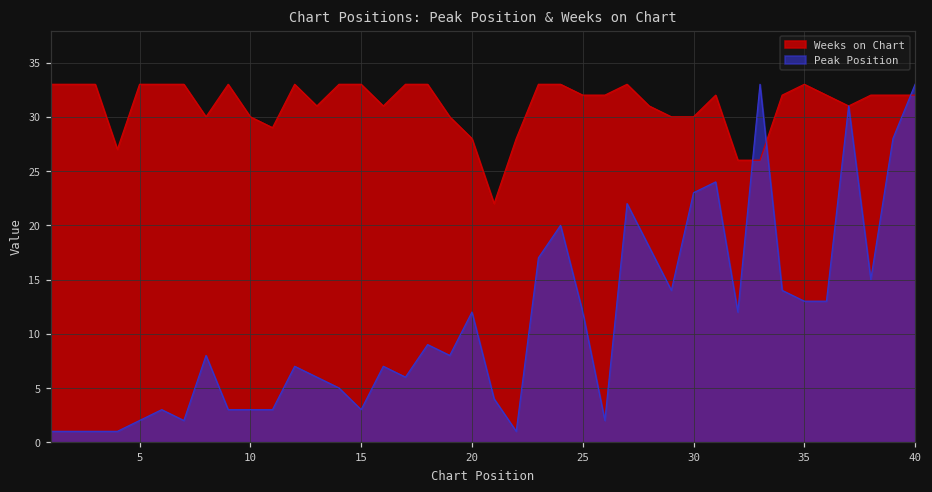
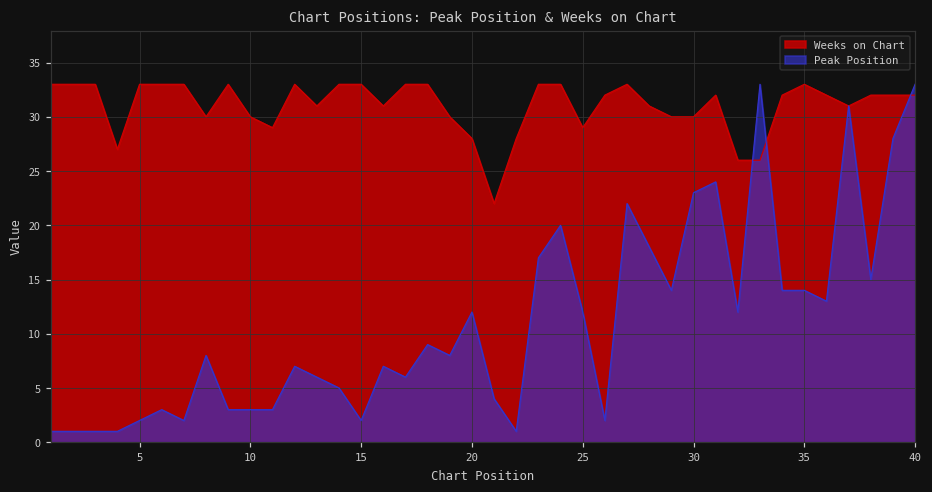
  {
    "Weeks on Chart": {
      "5": 33,
      "10": 30,
      "15": 33,
      "20": 28,
-     "25": 32,
+     "25": 29,
      "30": 30,
      "35": 33,
      "40": 32
    },
    "Peak Position": {
      "5": 2,
      "10": 3,
-     "15": 3,
+     "15": 2,
      "20": 12,
      "25": 12,
      "30": 23,
-     "35": 13,
+     "35": 14,
      "40": 33
    }
  }
